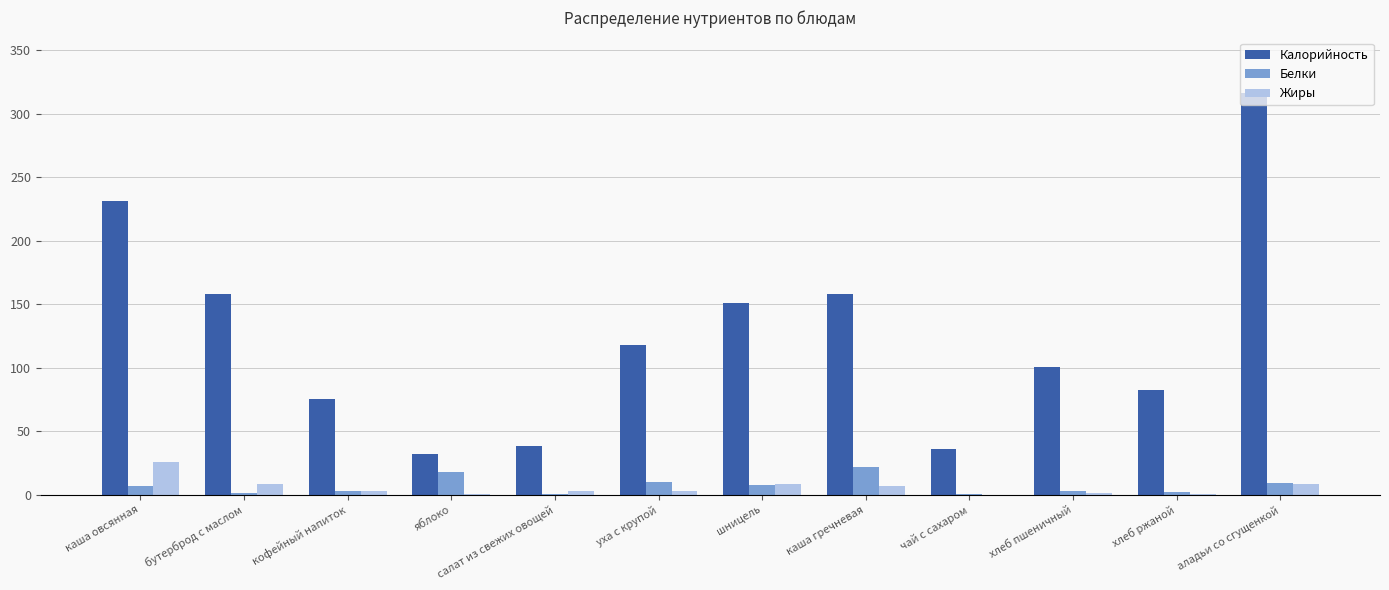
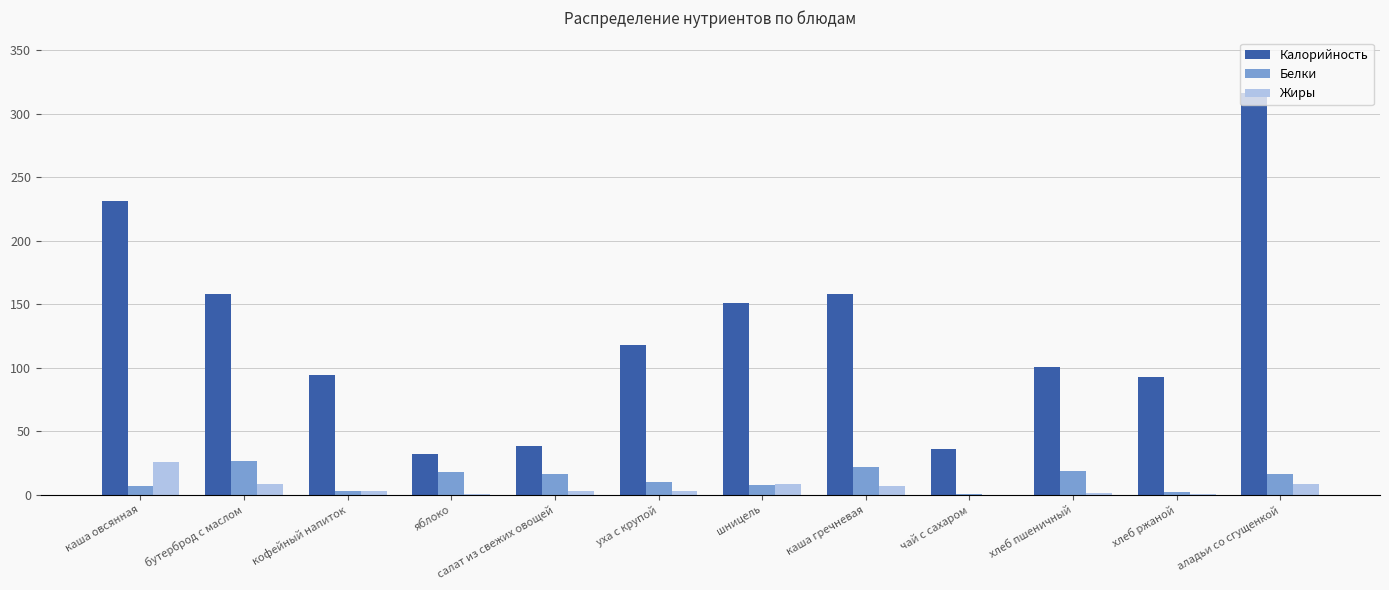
  {
    "Калорийность": {
      "каша овсянная": 231,
      "бутерброд с маслом": 158,
-     "кофейный напиток": 75,
+     "кофейный напиток": 94,
      "яблоко": 32,
      "салат из свежих овощей": 38,
      "уха с крупой": 118,
      "шницель": 151,
      "каша гречневая": 158,
      "чай с сахаром": 36,
      "хлеб пшеничный": 101,
-     "хлеб ржаной": 82
+     "хлеб ржаной": 92
    },
    "Белки": {
      "каша овсянная": 7,
-     "бутерброд с маслом": 2,
+     "бутерброд с маслом": 27,
      "кофейный напиток": 3,
      "яблоко": 18,
-     "салат из свежих овощей": 1,
+     "салат из свежих овощей": 16,
      "уха с крупой": 10,
      "шницель": 8,
      "каша гречневая": 22,
-     "хлеб пшеничный": 3,
+     "хлеб пшеничный": 19,
      "хлеб ржаной": 2,
-     "аладьи со сгущенкой": 9
+     "аладьи со сгущенкой": 16
    },
    "Жиры": {
      "каша овсянная": 26,
      "бутерброд с маслом": 9,
      "кофейный напиток": 3,
      "салат из свежих овощей": 3,
      "уха с крупой": 3,
      "шницель": 8,
      "каша гречневая": 7,
      "чай с сахаром": 0,
      "аладьи со сгущенкой": 8
    }
  }
